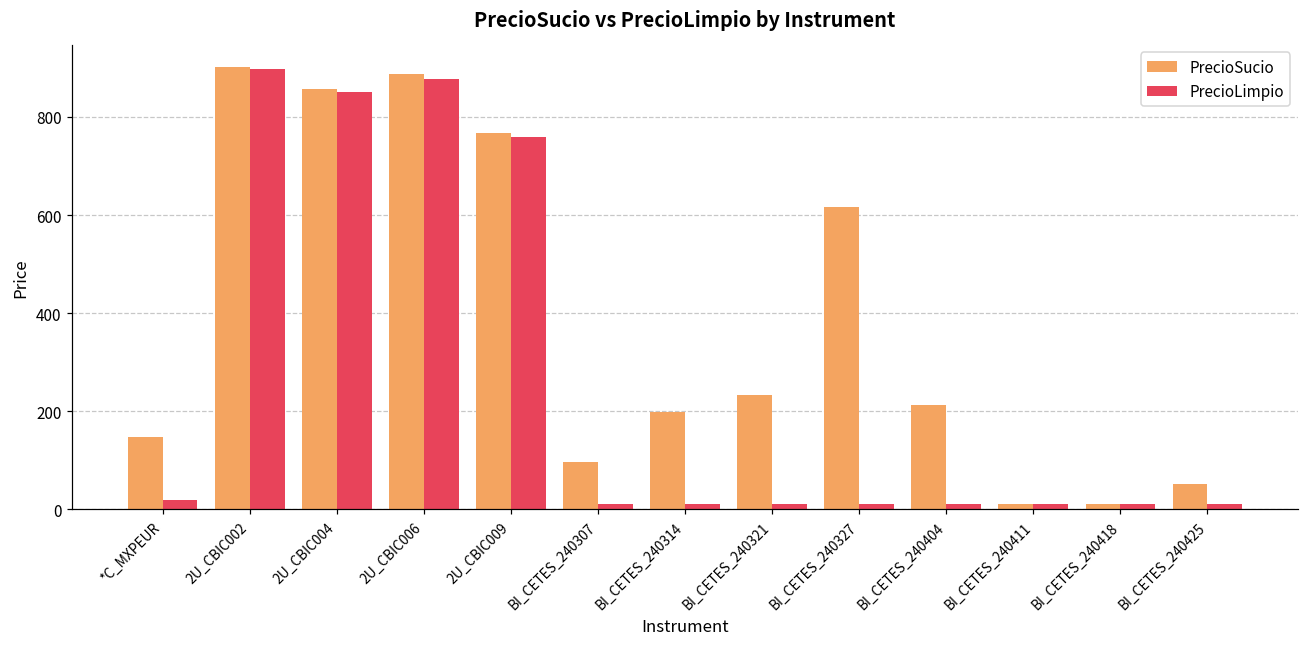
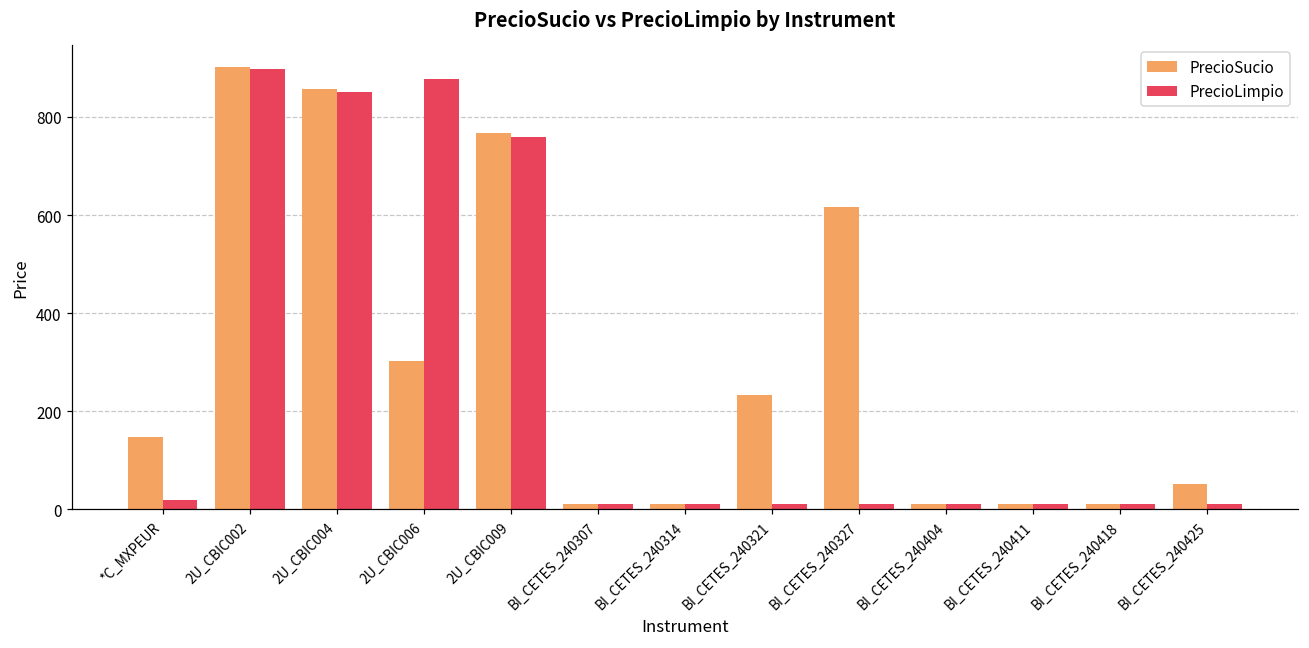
  {
    "PrecioSucio": {
      "*C_MXPEUR": 150,
      "2U_CBIC002": 900,
      "2U_CBIC004": 860,
-     "2U_CBIC006": 890,
+     "2U_CBIC006": 300,
      "2U_CBIC009": 770,
-     "BI_CETES_240307": 100,
-     "BI_CETES_240314": 200,
+     "BI_CETES_240307": 10,
+     "BI_CETES_240314": 10,
      "BI_CETES_240321": 230,
      "BI_CETES_240327": 620,
-     "BI_CETES_240404": 210,
+     "BI_CETES_240404": 10,
      "BI_CETES_240411": 10,
      "BI_CETES_240418": 10,
      "BI_CETES_240425": 50
    },
    "PrecioLimpio": {
      "*C_MXPEUR": 20,
      "2U_CBIC002": 900,
      "2U_CBIC004": 850,
      "2U_CBIC006": 880,
      "2U_CBIC009": 760,
      "BI_CETES_240307": 10,
      "BI_CETES_240314": 10,
      "BI_CETES_240321": 10,
      "BI_CETES_240327": 10,
      "BI_CETES_240404": 10,
      "BI_CETES_240411": 10,
      "BI_CETES_240418": 10,
      "BI_CETES_240425": 10
    }
  }
